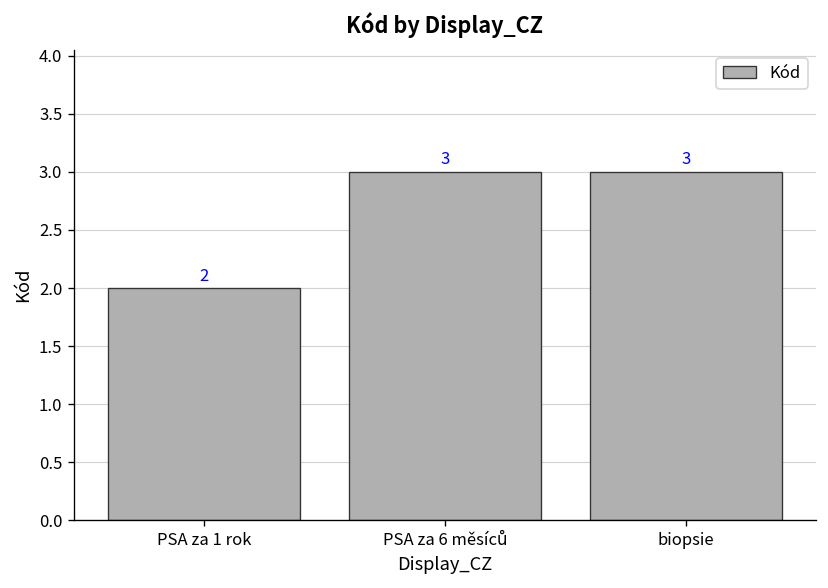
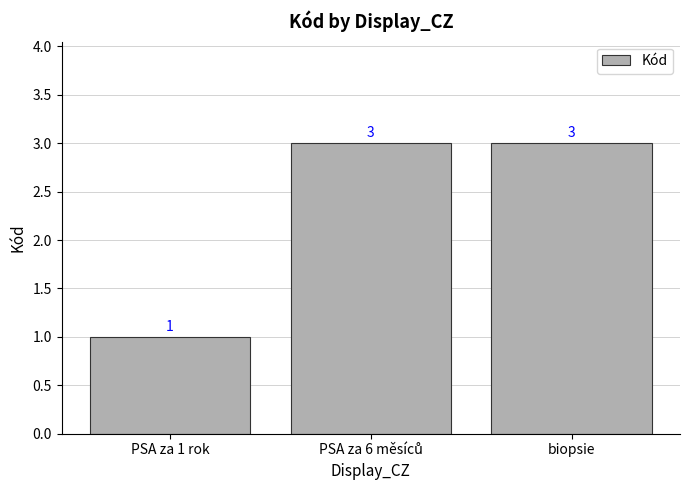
  {
-   "PSA za 1 rok": 2,
+   "PSA za 1 rok": 1,
    "PSA za 6 měsíců": 3,
    "biopsie": 3
  }
